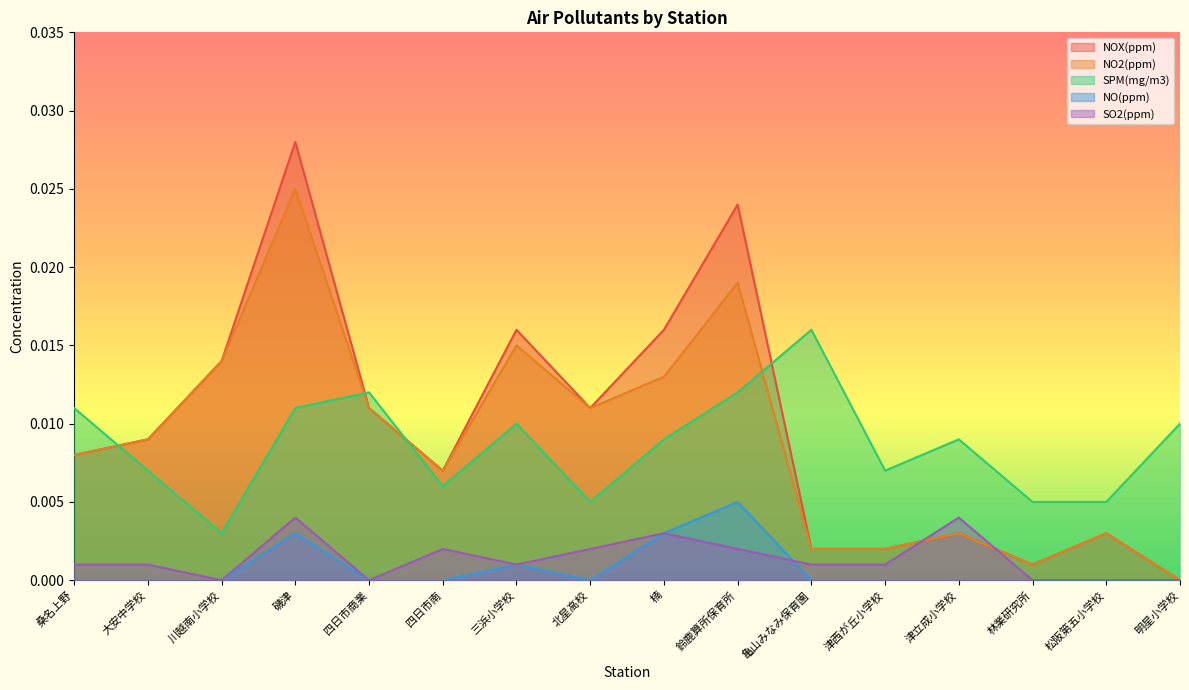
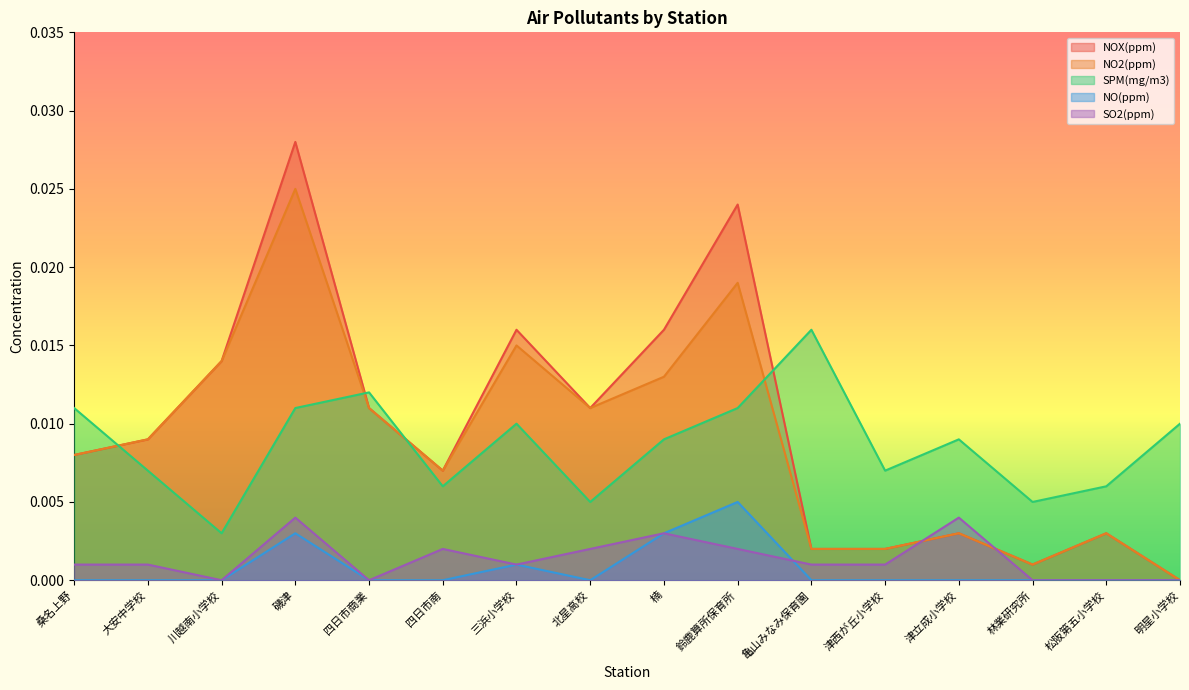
  {
    "SPM(mg/m3)": {
      "桑名上野": 0.011,
      "大安中学校": 0.007,
      "川越南小学校": 0.003,
      "磯津": 0.011,
      "四日市商業": 0.012,
      "四日市南": 0.006,
      "三浜小学校": 0.010,
      "北星高校": 0.005,
      "楠": 0.009,
-     "鈴鹿算所保育所": 0.012,
+     "鈴鹿算所保育所": 0.011,
      "亀山みなみ保育園": 0.016,
      "津西が丘小学校": 0.007,
      "津立成小学校": 0.009,
      "林業研究所": 0.005,
-     "松阪第五小学校": 0.005,
+     "松阪第五小学校": 0.006,
      "明星小学校": 0.010
    },
    "NO(ppm)": {
      "桑名上野": 0.000,
      "大安中学校": 0.000,
      "磯津": 0.003,
      "四日市南": 0.000,
      "北星高校": 0.000,
      "鈴鹿算所保育所": 0.005,
      "亀山みなみ保育園": 0.000,
      "津西が丘小学校": 0.000,
      "津立成小学校": 0.000
    },
    "SO2(ppm)": {
      "桑名上野": 0.001,
      "大安中学校": 0.001,
      "磯津": 0.004,
      "四日市南": 0.002,
      "北星高校": 0.002,
      "鈴鹿算所保育所": 0.002,
      "亀山みなみ保育園": 0.001,
      "津西が丘小学校": 0.001,
      "津立成小学校": 0.004
    }
  }
